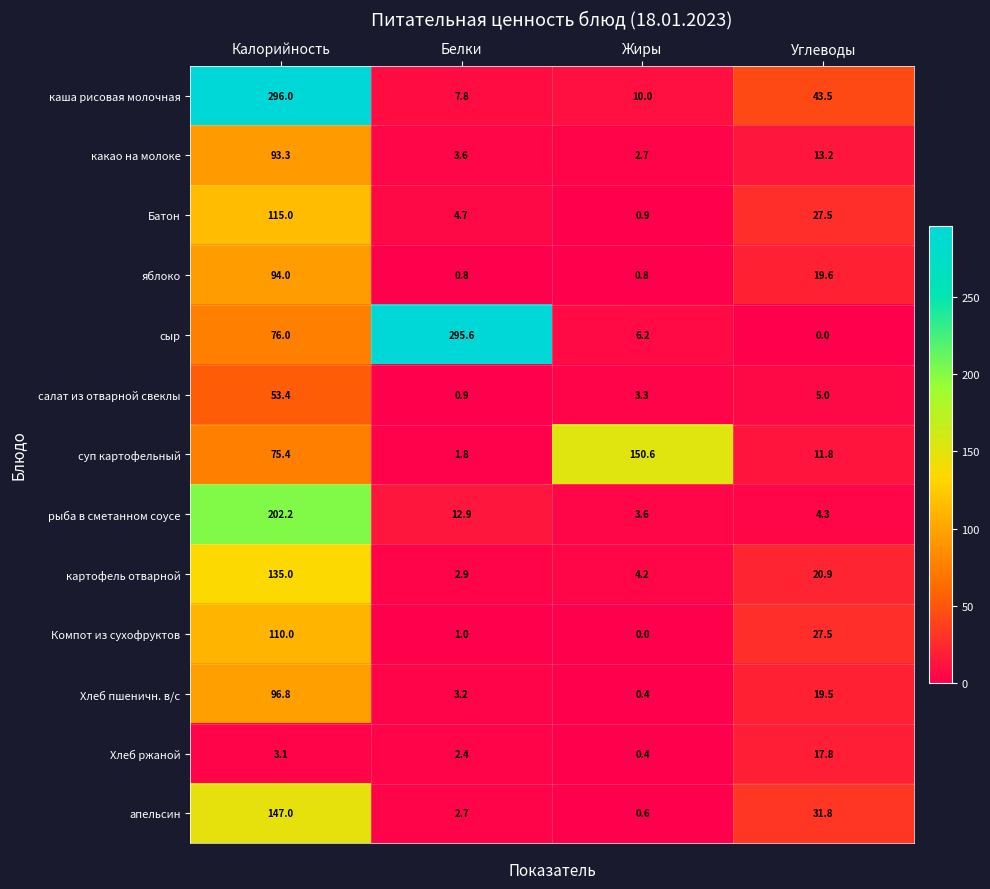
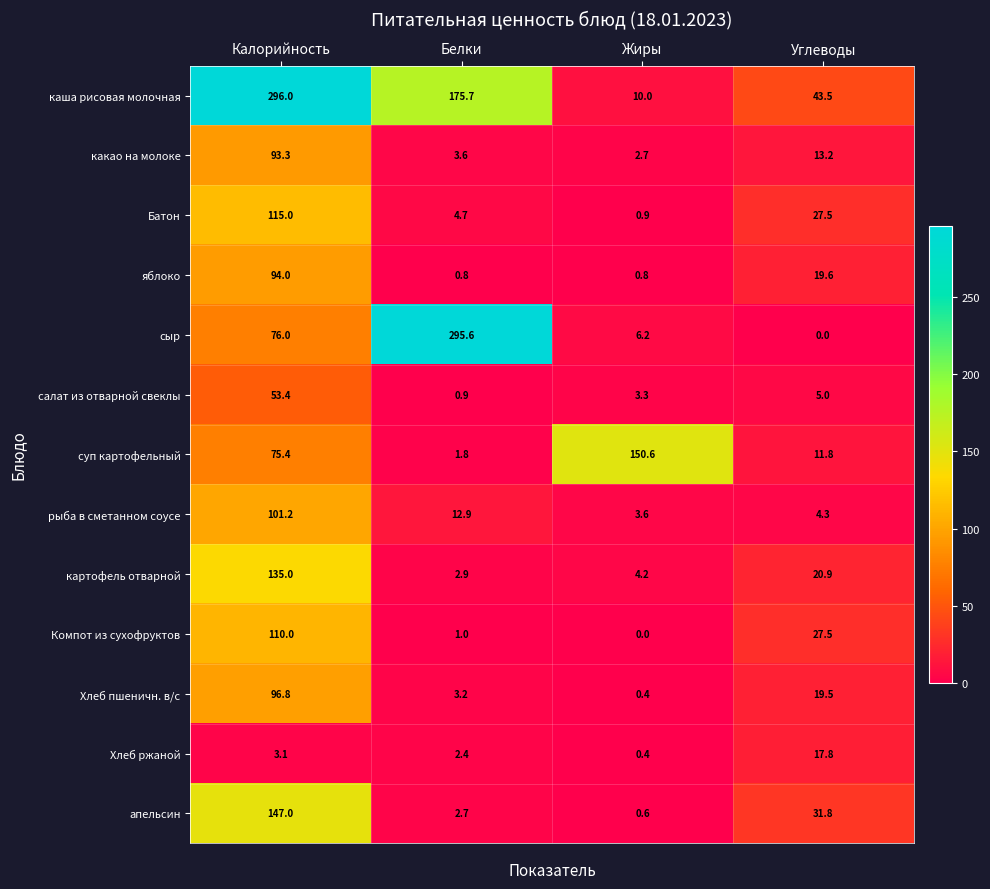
  {
    "каша рисовая молочная": {
      "Калорийность": 296.0,
-     "Белки": 7.8,
+     "Белки": 175.7,
      "Жиры": 10.0,
      "Углеводы": 43.5
    },
    "какао на молоке": {
      "Калорийность": 93.3,
      "Белки": 3.6,
      "Жиры": 2.7,
      "Углеводы": 13.2
    },
    "Батон": {
      "Калорийность": 115.0,
      "Белки": 4.7,
      "Жиры": 0.9,
      "Углеводы": 27.5
    },
    "яблоко": {
      "Калорийность": 94.0,
      "Белки": 0.8,
      "Жиры": 0.8,
      "Углеводы": 19.6
    },
    "сыр": {
      "Калорийность": 76.0,
      "Белки": 295.6,
      "Жиры": 6.2,
      "Углеводы": 0.0
    },
    "салат из отварной свеклы": {
      "Калорийность": 53.4,
      "Белки": 0.9,
      "Жиры": 3.3,
      "Углеводы": 5.0
    },
    "суп картофельный": {
      "Калорийность": 75.4,
      "Белки": 1.8,
      "Жиры": 150.6,
      "Углеводы": 11.8
    },
    "рыба в сметанном соусе": {
-     "Калорийность": 202.2,
+     "Калорийность": 101.2,
      "Белки": 12.9,
      "Жиры": 3.6,
      "Углеводы": 4.3
    },
    "картофель отварной": {
      "Калорийность": 135.0,
      "Белки": 2.9,
      "Жиры": 4.2,
      "Углеводы": 20.9
    },
    "Компот из сухофруктов": {
      "Калорийность": 110.0,
      "Белки": 1.0,
      "Жиры": 0.0,
      "Углеводы": 27.5
    },
    "Хлеб пшеничн. в/с": {
      "Калорийность": 96.8,
      "Белки": 3.2,
      "Жиры": 0.4,
      "Углеводы": 19.5
    },
    "Хлеб ржаной": {
      "Калорийность": 3.1,
      "Белки": 2.4,
      "Жиры": 0.4,
      "Углеводы": 17.8
    },
    "апельсин": {
      "Калорийность": 147.0,
      "Белки": 2.7,
      "Жиры": 0.6,
      "Углеводы": 31.8
    }
  }
